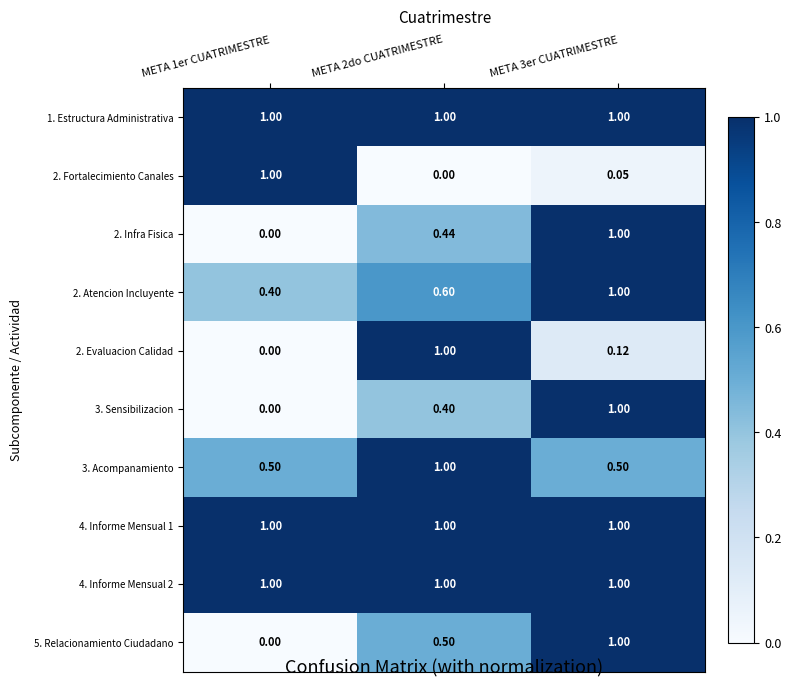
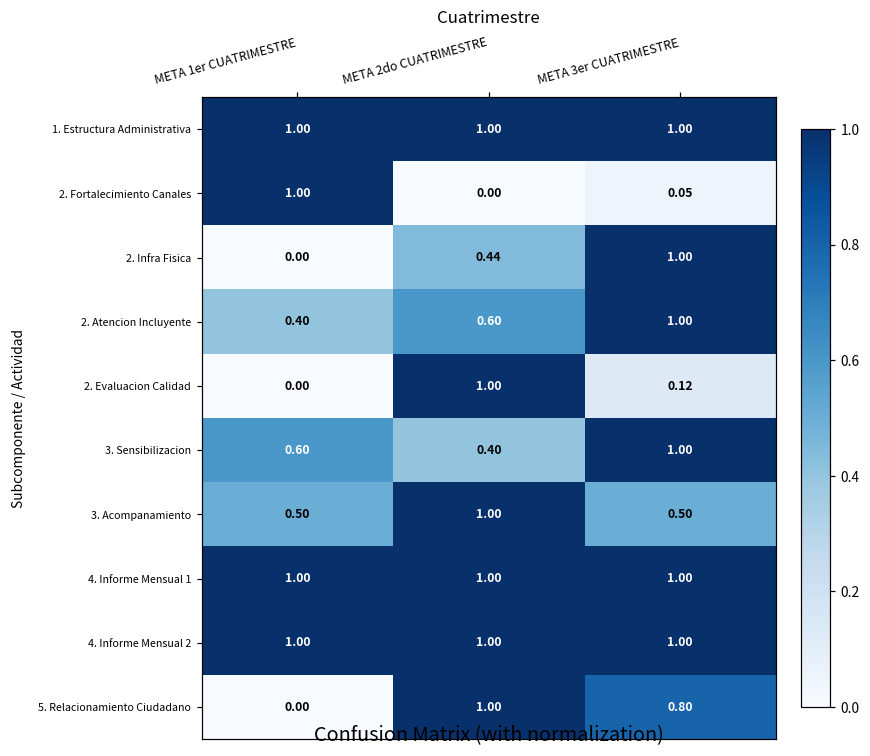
  {
    "1. Estructura Administrativa": {
      "META 1er CUATRIMESTRE": 1.00,
      "META 2do CUATRIMESTRE": 1.00,
      "META 3er CUATRIMESTRE": 1.00
    },
    "2. Fortalecimiento Canales": {
      "META 1er CUATRIMESTRE": 1.00,
      "META 2do CUATRIMESTRE": 0.00,
      "META 3er CUATRIMESTRE": 0.05
    },
    "2. Infra Fisica": {
      "META 1er CUATRIMESTRE": 0.00,
      "META 2do CUATRIMESTRE": 0.44,
      "META 3er CUATRIMESTRE": 1.00
    },
    "2. Atencion Incluyente": {
      "META 1er CUATRIMESTRE": 0.40,
      "META 2do CUATRIMESTRE": 0.60,
      "META 3er CUATRIMESTRE": 1.00
    },
    "2. Evaluacion Calidad": {
      "META 1er CUATRIMESTRE": 0.00,
      "META 2do CUATRIMESTRE": 1.00,
      "META 3er CUATRIMESTRE": 0.12
    },
    "3. Sensibilizacion": {
-     "META 1er CUATRIMESTRE": 0.00,
+     "META 1er CUATRIMESTRE": 0.60,
      "META 2do CUATRIMESTRE": 0.40,
      "META 3er CUATRIMESTRE": 1.00
    },
    "3. Acompanamiento": {
      "META 1er CUATRIMESTRE": 0.50,
      "META 2do CUATRIMESTRE": 1.00,
      "META 3er CUATRIMESTRE": 0.50
    },
    "4. Informe Mensual 1": {
      "META 1er CUATRIMESTRE": 1.00,
      "META 2do CUATRIMESTRE": 1.00,
      "META 3er CUATRIMESTRE": 1.00
    },
    "4. Informe Mensual 2": {
      "META 1er CUATRIMESTRE": 1.00,
      "META 2do CUATRIMESTRE": 1.00,
      "META 3er CUATRIMESTRE": 1.00
    },
    "5. Relacionamiento Ciudadano": {
      "META 1er CUATRIMESTRE": 0.00,
-     "META 2do CUATRIMESTRE": 0.50,
-     "META 3er CUATRIMESTRE": 1.00
+     "META 2do CUATRIMESTRE": 1.00,
+     "META 3er CUATRIMESTRE": 0.80
    }
  }
